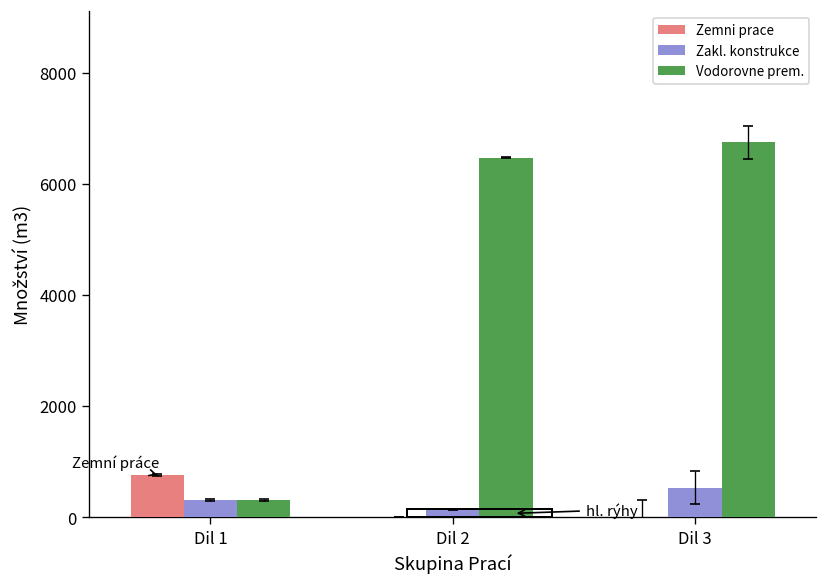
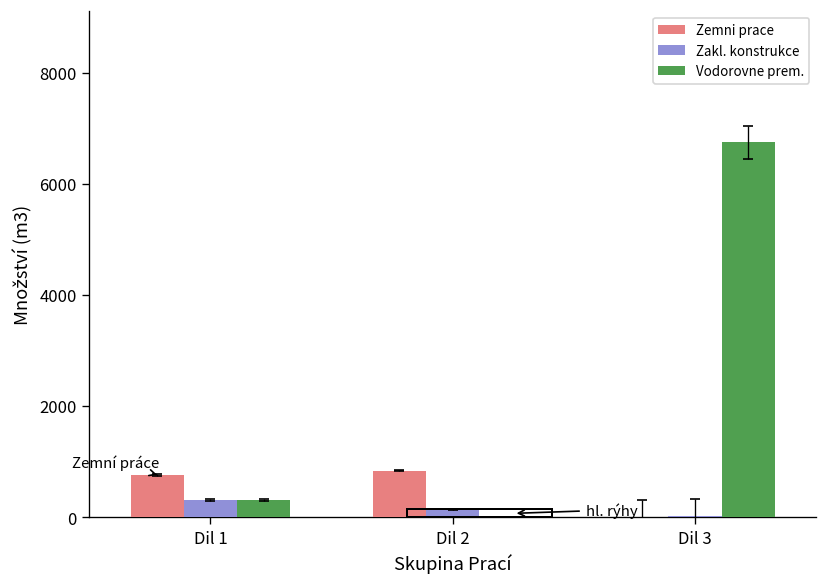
  {
    "Zemni prace": {
      "Dil 1": 800,
-     "Dil 2": 0,
+     "Dil 2": 800,
      "Dil 3": 0
    },
    "Zakl. konstrukce": {
      "Dil 1": 300,
      "Dil 2": 100,
-     "Dil 3": 500
+     "Dil 3": 0
    },
    "Vodorovne prem.": {
      "Dil 1": 300,
-     "Dil 2": 6500,
+     "Dil 2": 0,
      "Dil 3": 6800
    }
  }
